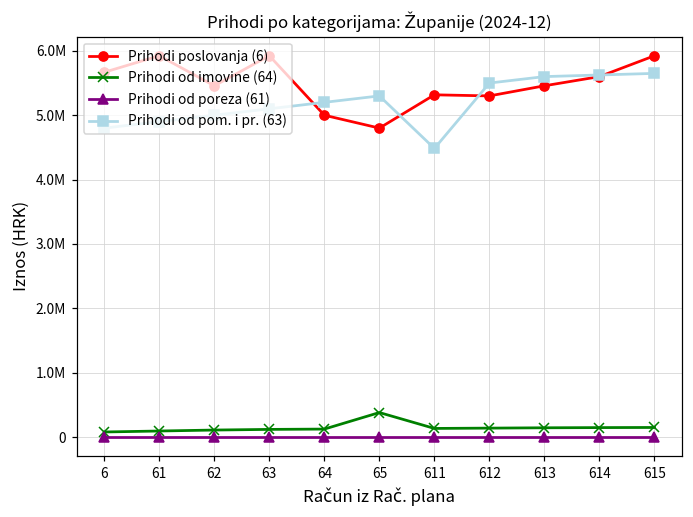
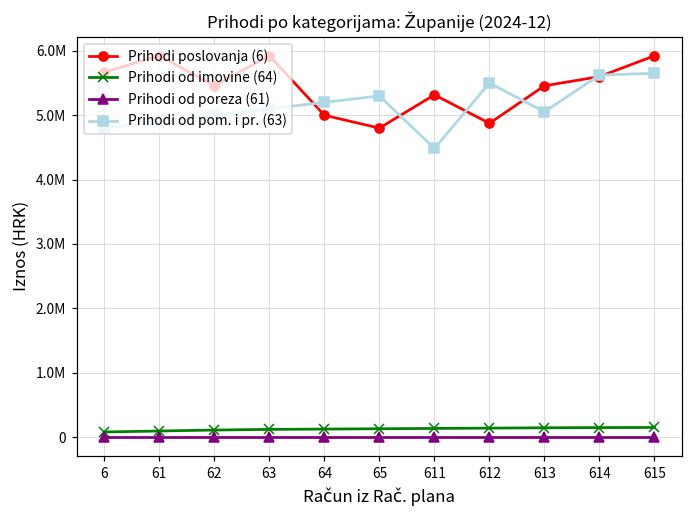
  {
    "Prihodi poslovanja (6)": {
      "64": 5000000,
      "65": 4800000,
      "611": 5300000,
-     "612": 5300000,
+     "612": 4900000,
      "613": 5500000,
      "615": 5900000
    },
    "Prihodi od imovine (64)": {
      "6": 100000,
      "61": 100000,
      "62": 100000,
      "63": 100000,
      "64": 100000,
-     "65": 400000,
+     "65": 100000,
      "611": 100000,
      "612": 100000,
      "613": 100000,
      "614": 100000,
      "615": 200000
    },
    "Prihodi od poreza (61)": {
      "6": 0,
      "61": 0,
      "62": 0,
      "63": 0,
      "64": 0,
      "65": 0,
      "611": 0,
      "612": 0,
      "613": 0,
      "614": 0,
      "615": 0
    },
    "Prihodi od pom. i pr. (63)": {
      "64": 5200000,
      "65": 5300000,
      "611": 4500000,
      "612": 5500000,
-     "613": 5600000,
+     "613": 5100000,
      "615": 5700000
    }
  }
